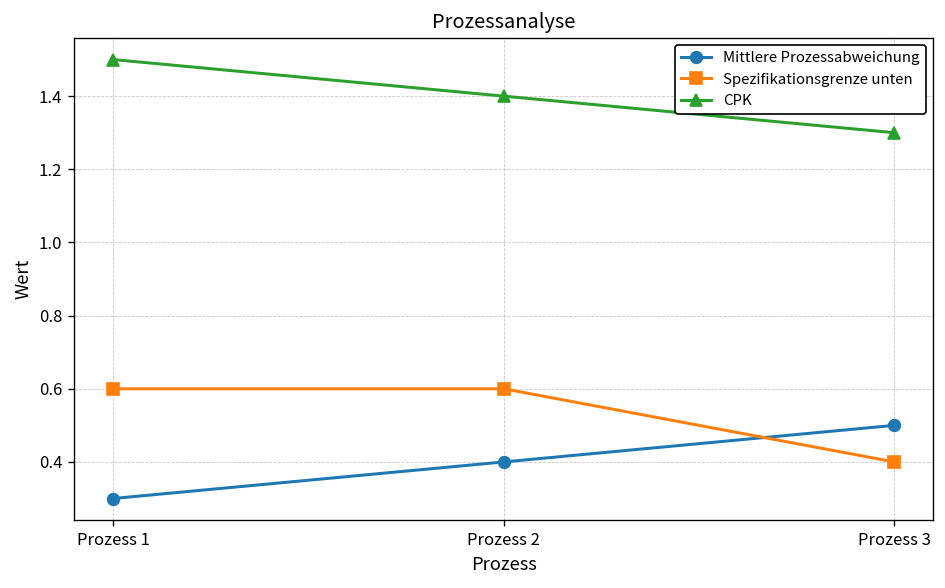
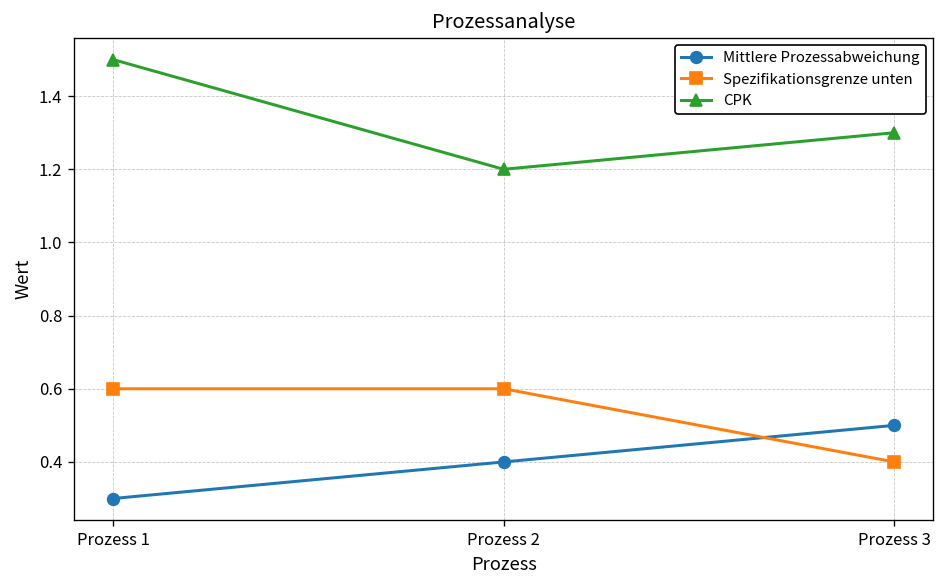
  {
    "Mittlere Prozessabweichung": {
      "Prozess 1": 0.3,
      "Prozess 2": 0.4,
      "Prozess 3": 0.5
    },
    "Spezifikationsgrenze unten": {
      "Prozess 1": 0.6,
      "Prozess 2": 0.6,
      "Prozess 3": 0.4
    },
    "CPK": {
      "Prozess 1": 1.5,
-     "Prozess 2": 1.4,
+     "Prozess 2": 1.2,
      "Prozess 3": 1.3
    }
  }
